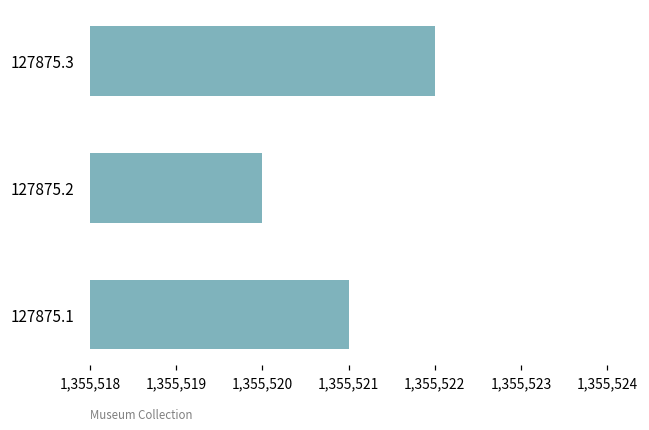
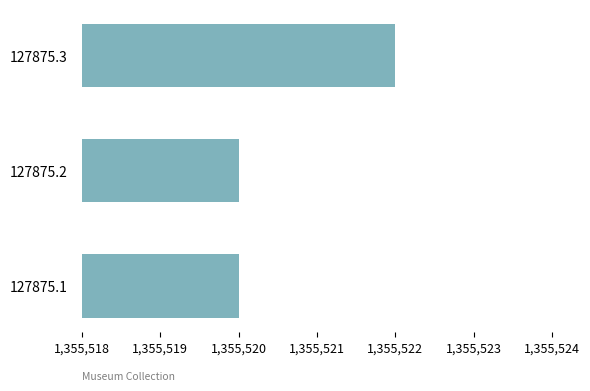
  {
    "127875.3": "1,355,522",
    "127875.2": "1,355,520",
-   "127875.1": "1,355,521"
+   "127875.1": "1,355,520"
  }
